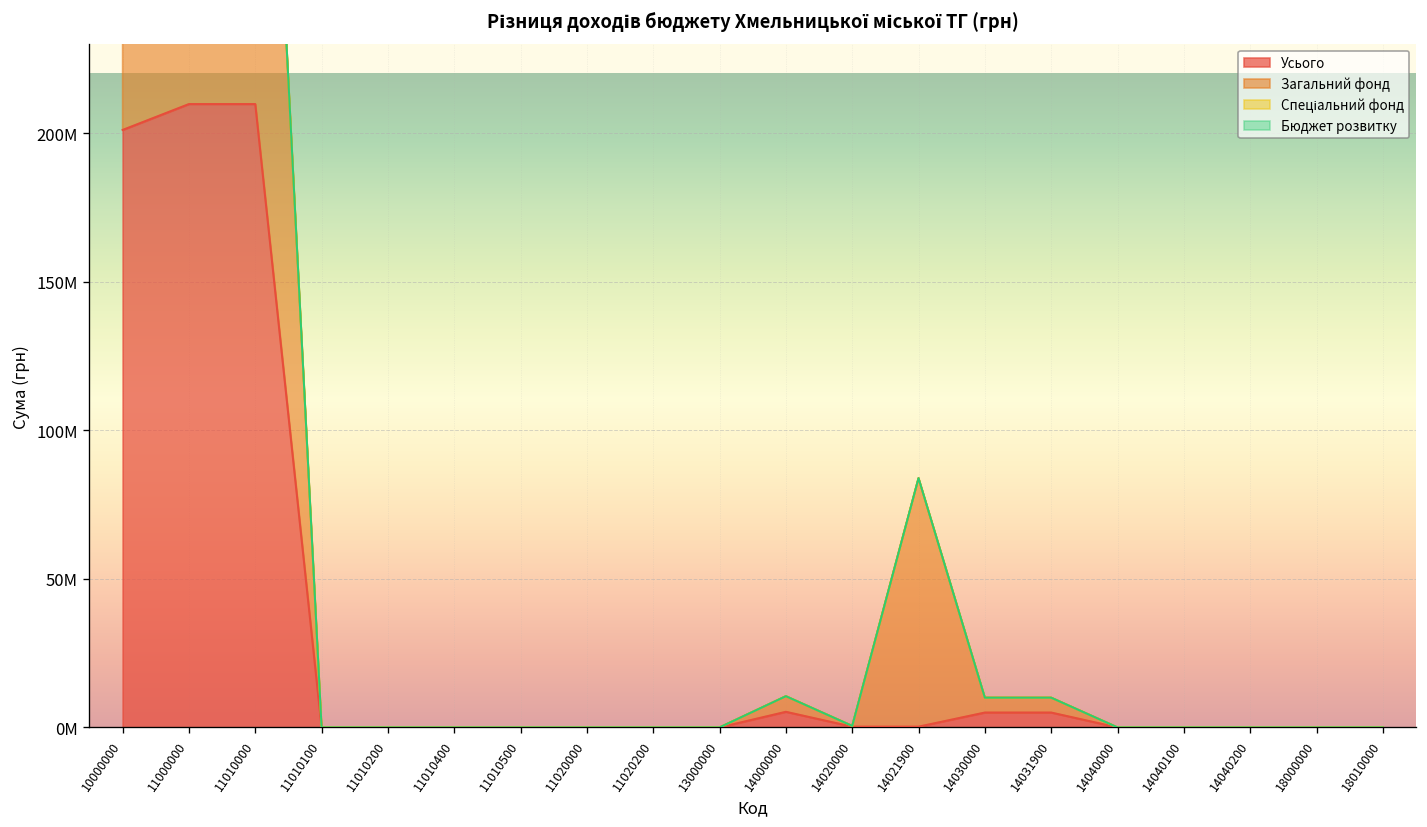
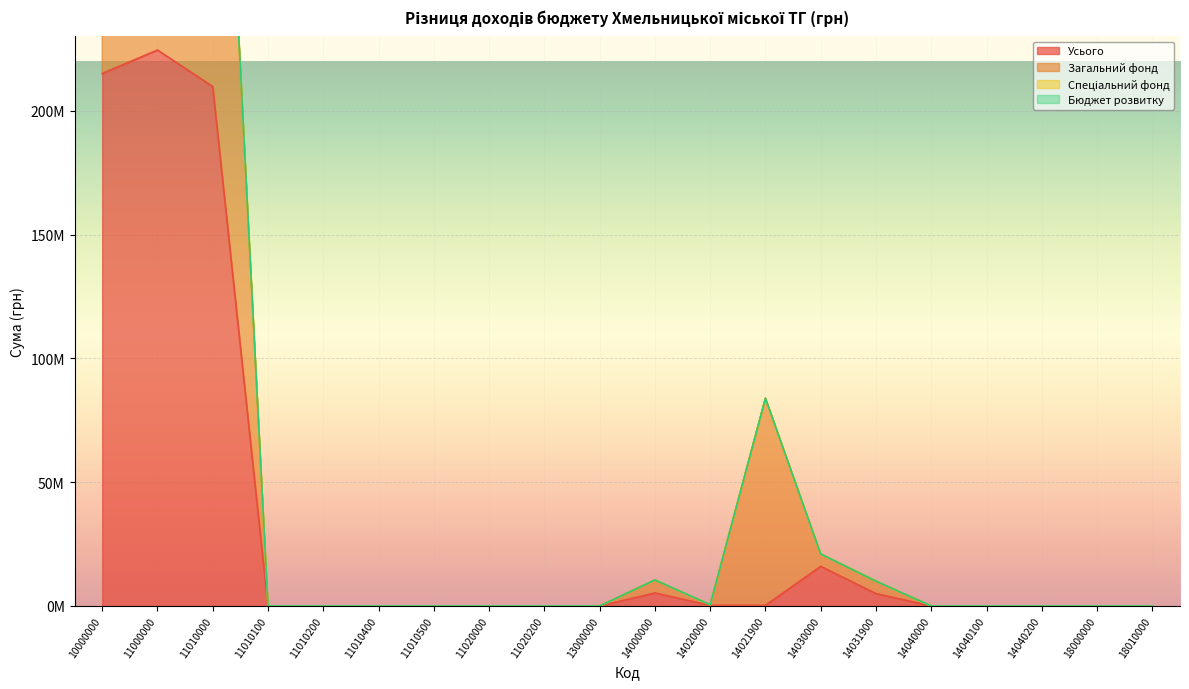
  {
    "Усього": {
-     "10000000": 201000000,
-     "11000000": 210000000,
+     "10000000": 215000000,
+     "11000000": 224000000,
      "11010000": 210000000,
      "14000000": 5000000,
      "14021900": 0,
-     "14030000": 5000000,
+     "14030000": 16000000,
      "14031900": 5000000
    }
  }
